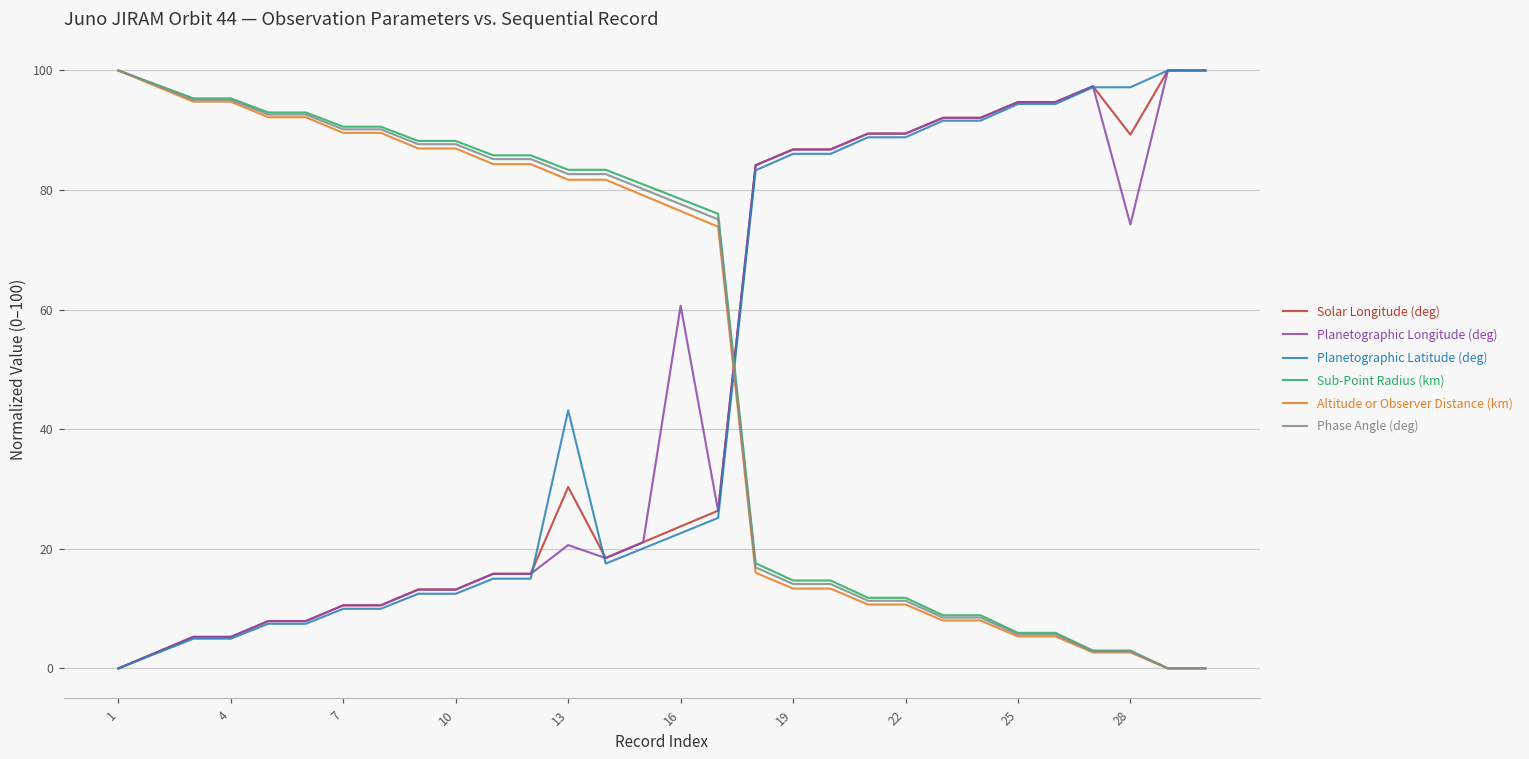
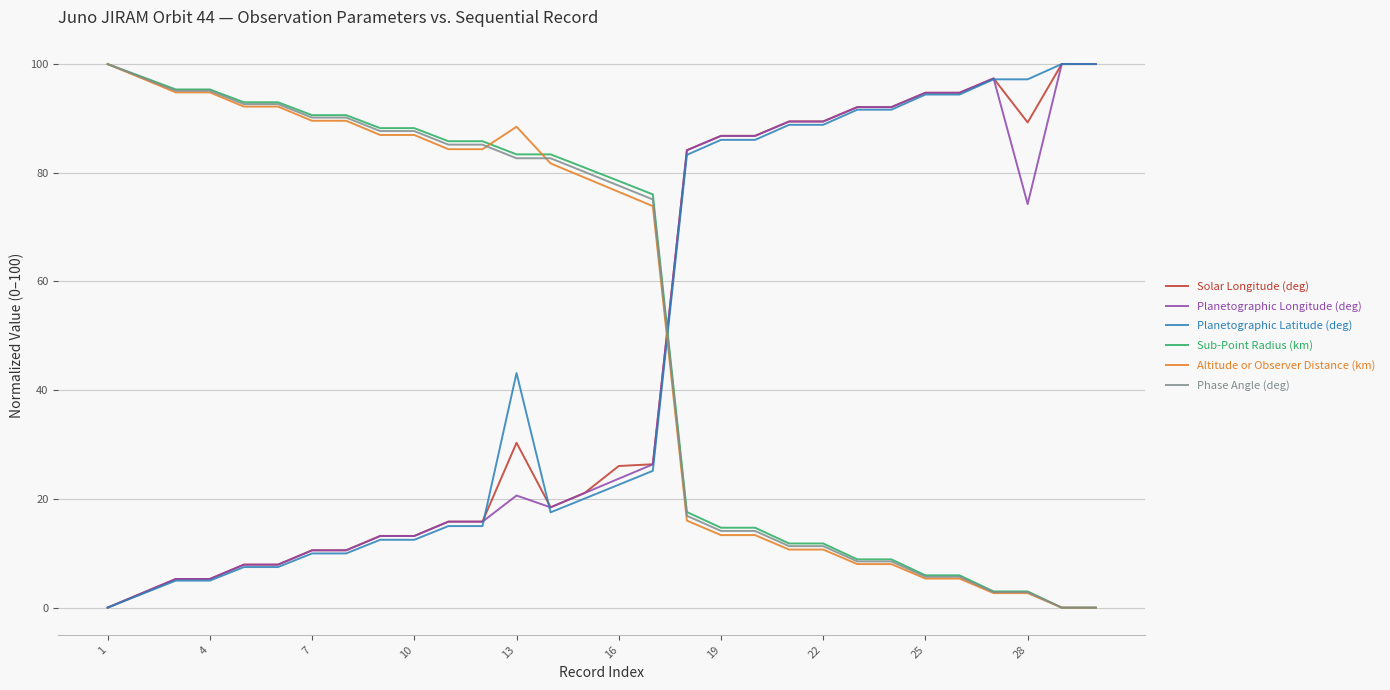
  {
    "Solar Longitude (deg)": {
      "13": 30,
-     "16": 24,
+     "16": 26,
      "28": 89
    },
    "Planetographic Longitude (deg)": {
      "13": 21,
-     "16": 61,
+     "16": 24,
      "28": 74
    },
    "Planetographic Latitude (deg)": {
      "7": 10,
      "10": 12,
      "13": 43,
      "16": 23,
      "19": 86,
      "22": 89,
      "28": 97
    },
    "Sub-Point Radius (km)": {
      "10": 88,
      "13": 83,
      "16": 78,
      "19": 15,
      "22": 12
    },
    "Altitude or Observer Distance (km)": {
      "7": 90,
      "10": 87,
-     "13": 82,
+     "13": 88,
      "16": 76,
      "19": 13,
      "22": 11
    },
    "Phase Angle (deg)": {
      "10": 88,
      "13": 83,
      "16": 78,
      "19": 14,
      "22": 11
    }
  }
